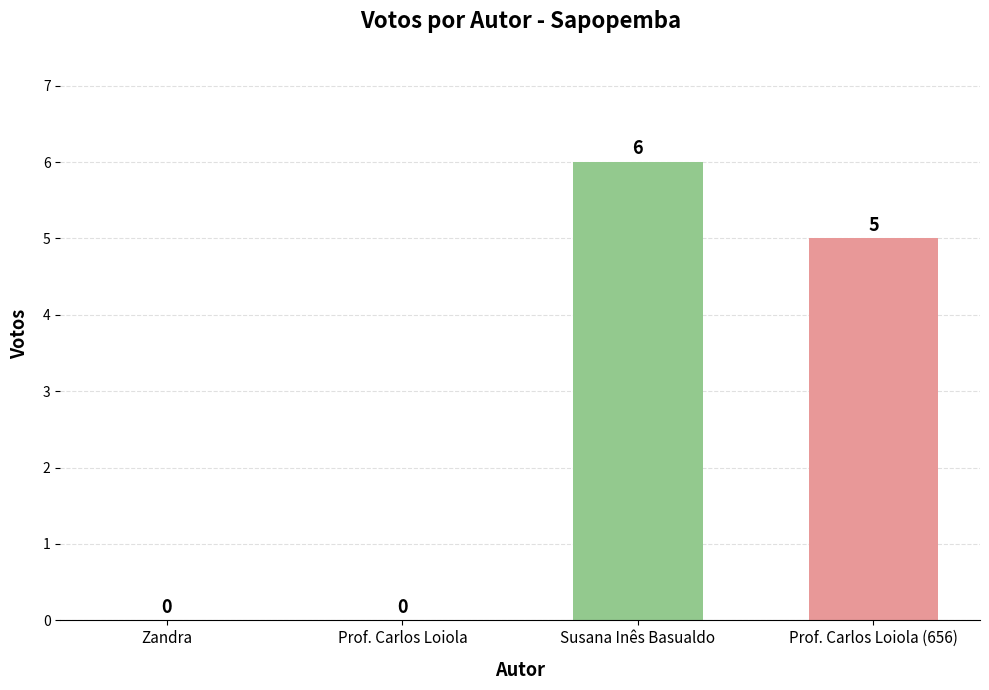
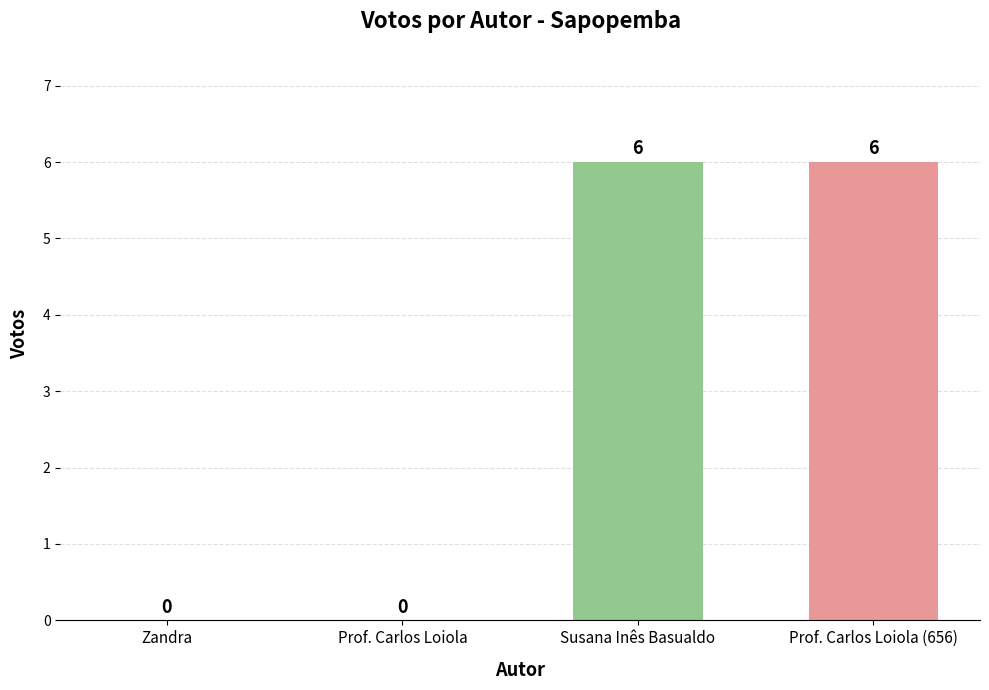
  {
    "Zandra": 0,
    "Prof. Carlos Loiola": 0,
    "Susana Inês Basualdo": 6,
-   "Prof. Carlos Loiola (656)": 5
+   "Prof. Carlos Loiola (656)": 6
  }
